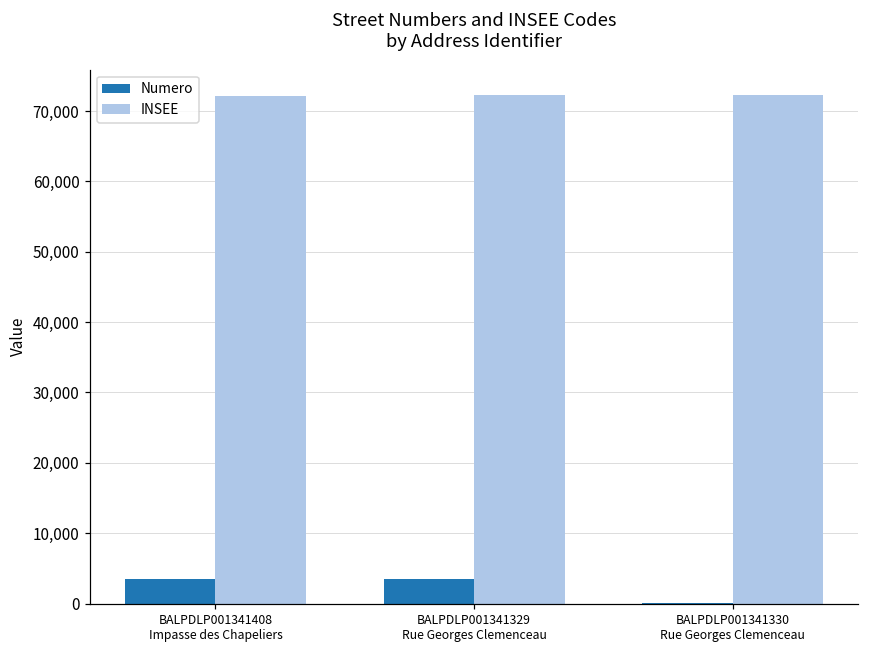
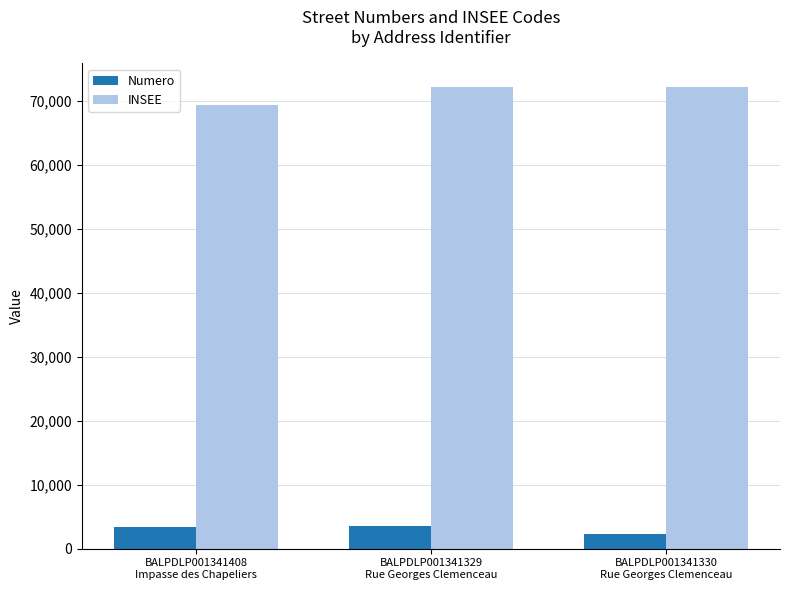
  {
    "Numero": {
      "BALPDLP001341408 Impasse des Chapeliers": "3,000",
      "BALPDLP001341329 Rue Georges Clemenceau": "4,000",
-     "BALPDLP001341330 Rue Georges Clemenceau": "0"
+     "BALPDLP001341330 Rue Georges Clemenceau": "2,000"
    },
    "INSEE": {
-     "BALPDLP001341408 Impasse des Chapeliers": "72,000",
+     "BALPDLP001341408 Impasse des Chapeliers": "69,000",
      "BALPDLP001341329 Rue Georges Clemenceau": "72,000",
      "BALPDLP001341330 Rue Georges Clemenceau": "72,000"
    }
  }
